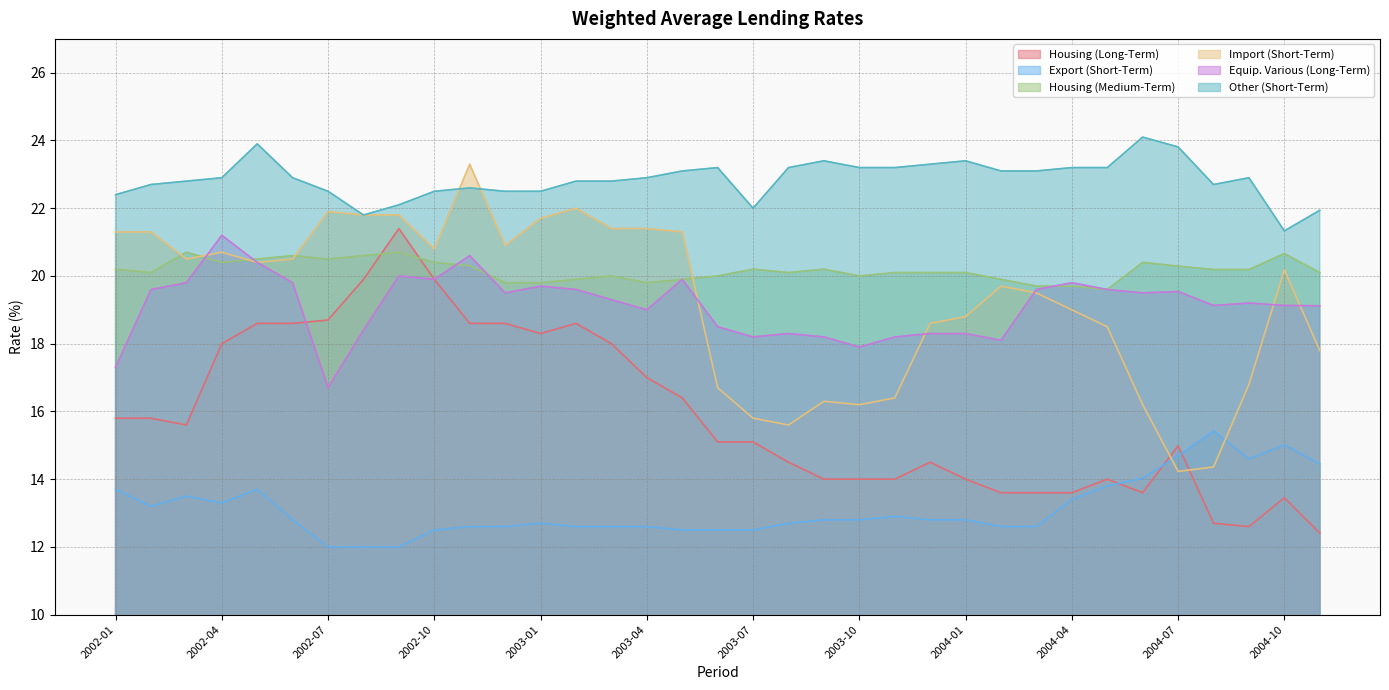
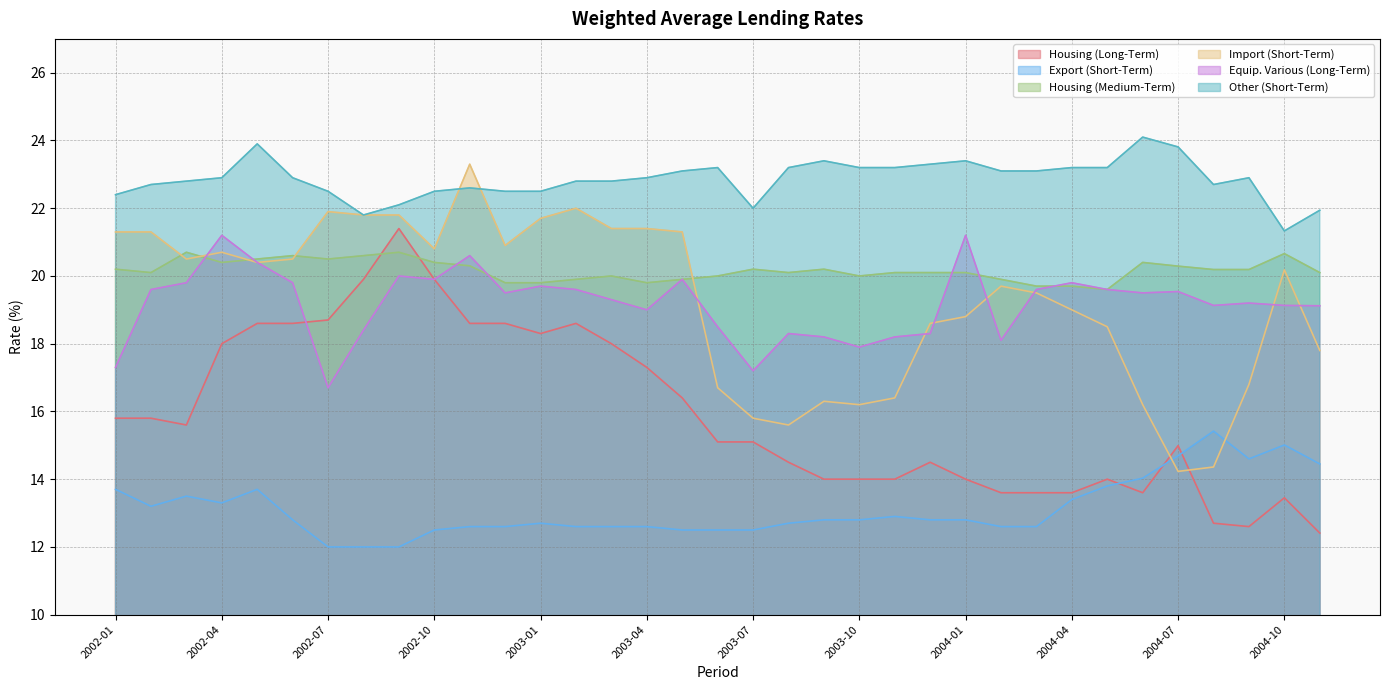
  {
    "Housing (Long-Term)": {
      "2002-01": 15.8,
      "2002-04": 18.0,
      "2002-07": 18.7,
      "2003-01": 18.3,
-     "2003-04": 17.0,
+     "2003-04": 17.3,
      "2003-07": 15.1,
      "2003-10": 14.0,
      "2004-01": 14.0,
      "2004-04": 13.6,
      "2004-07": 15.0,
      "2004-10": 13.5
    },
    "Equip. Various (Long-Term)": {
      "2002-01": 17.3,
      "2002-04": 21.2,
      "2002-07": 16.7,
      "2003-01": 19.7,
      "2003-04": 19.0,
-     "2003-07": 18.2,
+     "2003-07": 17.2,
      "2003-10": 17.9,
-     "2004-01": 18.3,
+     "2004-01": 21.2,
      "2004-04": 19.8,
      "2004-07": 19.5,
      "2004-10": 19.1
    }
  }
